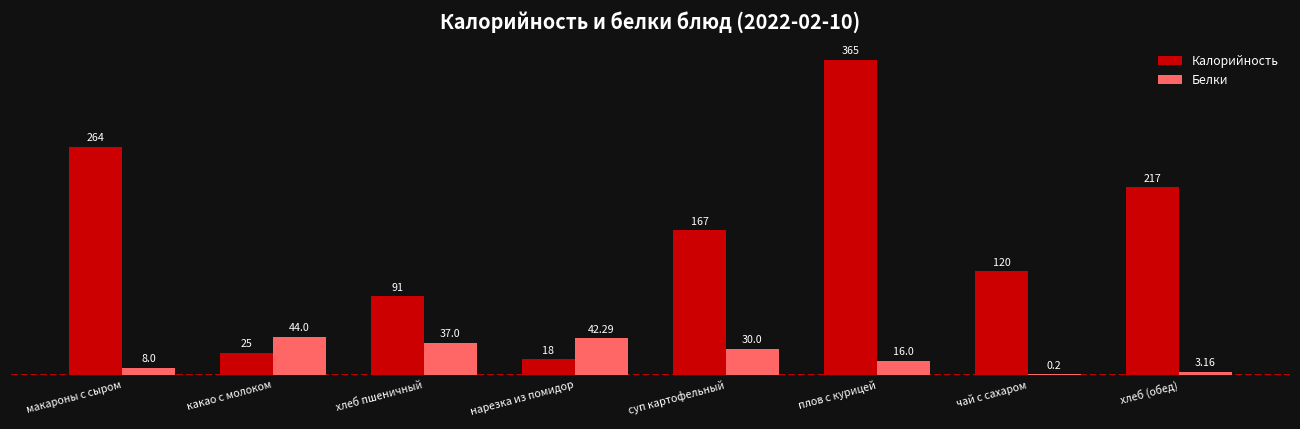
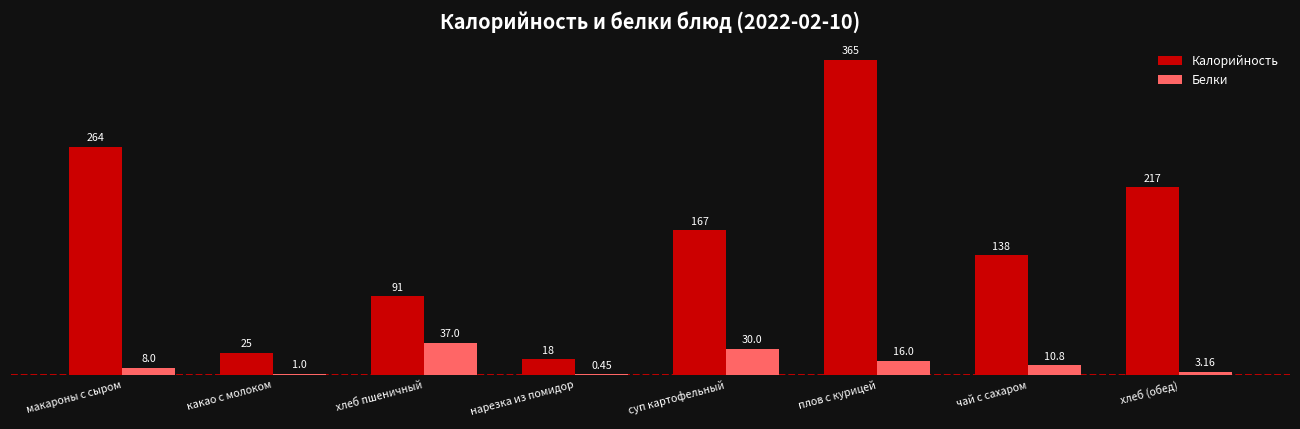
  {
    "Калорийность": {
      "макароны с сыром": 264,
      "какао с молоком": 25,
      "хлеб пшеничный": 91,
      "нарезка из помидор": 18,
      "суп картофельный": 167,
      "плов с курицей": 365,
-     "чай с сахаром": 120,
+     "чай с сахаром": 138,
      "хлеб (обед)": 217
    },
    "Белки": {
      "макароны с сыром": 8.0,
-     "какао с молоком": 44.0,
+     "какао с молоком": 1.0,
      "хлеб пшеничный": 37.0,
-     "нарезка из помидор": 42.29,
+     "нарезка из помидор": 0.45,
      "суп картофельный": 30.0,
      "плов с курицей": 16.0,
-     "чай с сахаром": 0.2,
+     "чай с сахаром": 10.8,
      "хлеб (обед)": 3.16
    }
  }
